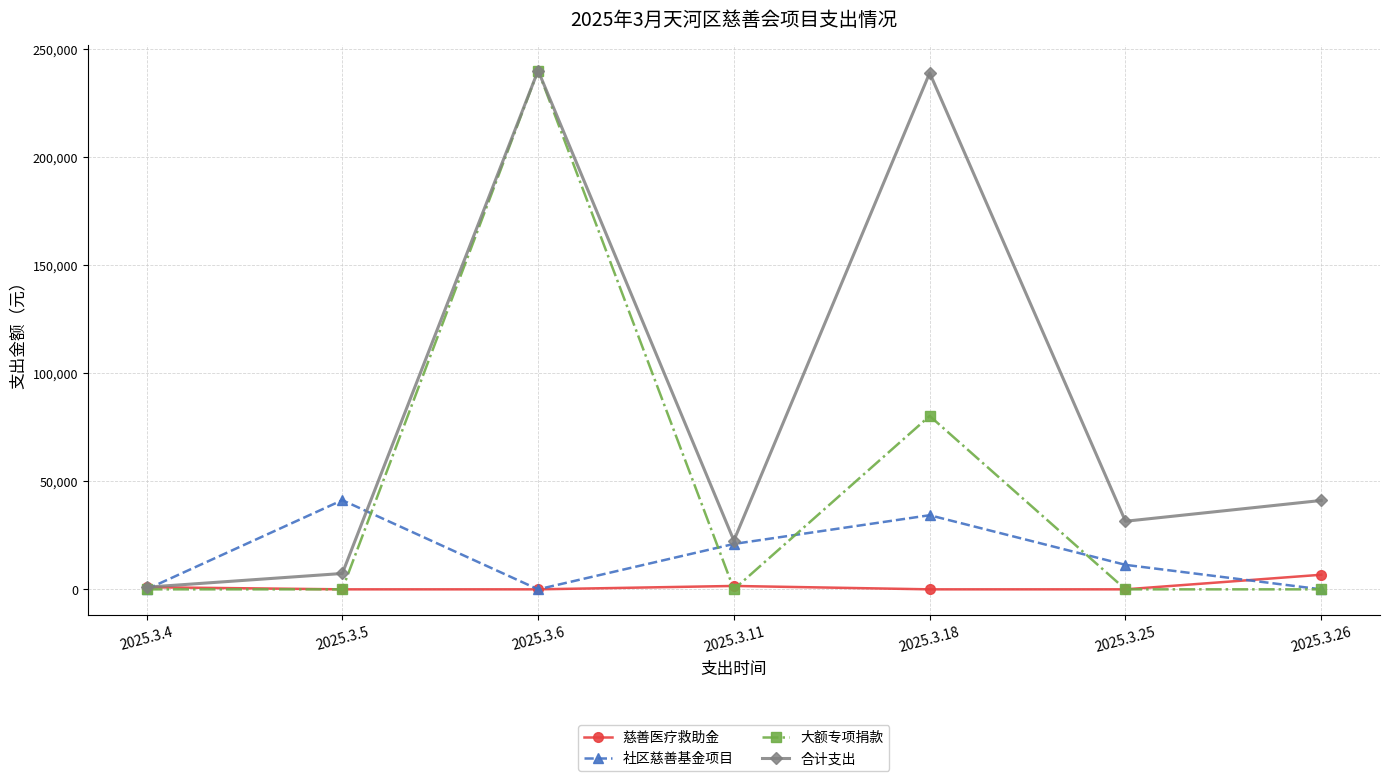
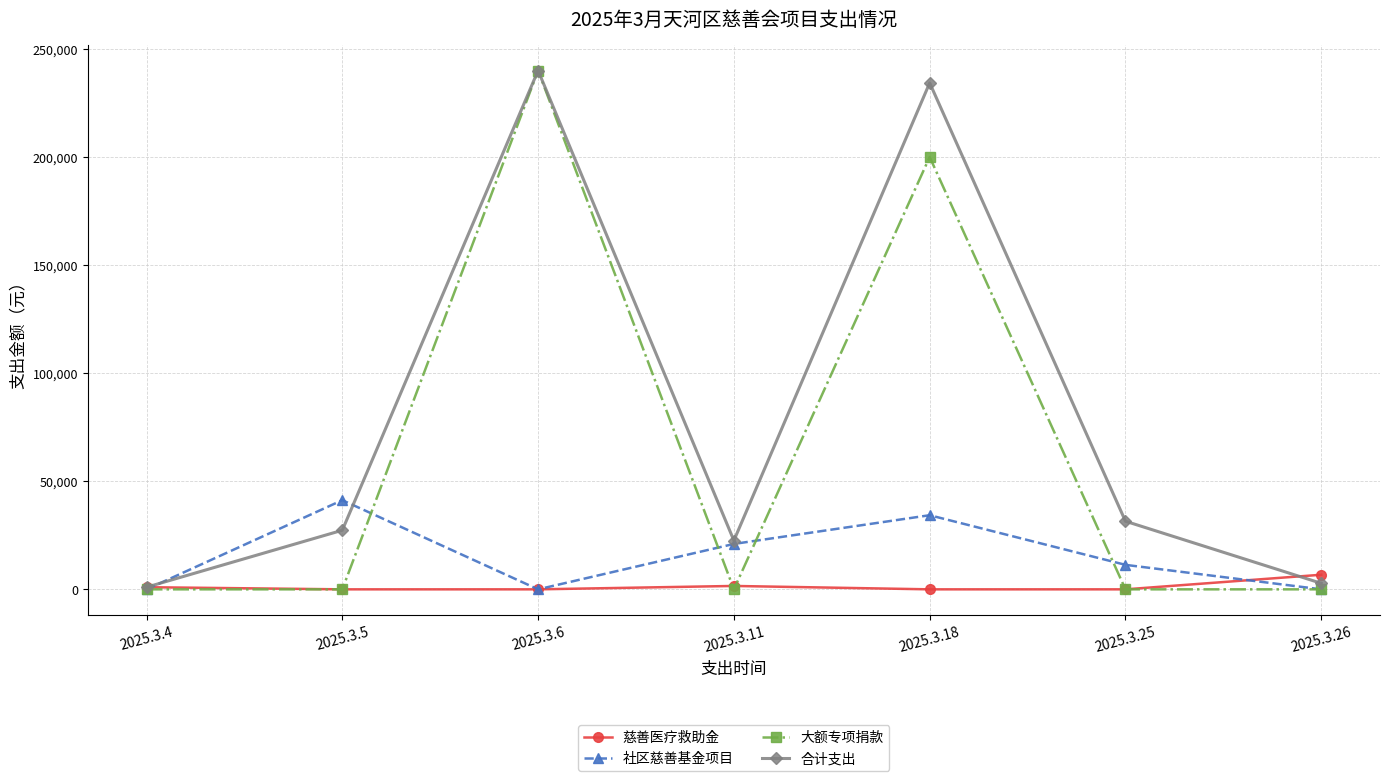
  {
    "慈善医疗救助金": {
      "2025.3.11": "2,000",
      "2025.3.18": "0",
      "2025.3.26": "7,000"
    },
    "社区慈善基金项目": {
      "2025.3.5": "41,000",
      "2025.3.11": "21,000",
      "2025.3.18": "34,000",
      "2025.3.25": "11,000"
    },
    "大额专项捐款": {
      "2025.3.11": "0",
-     "2025.3.18": "80,000"
+     "2025.3.18": "200,000"
    },
    "合计支出": {
-     "2025.3.5": "7,000",
+     "2025.3.5": "27,000",
      "2025.3.11": "23,000",
-     "2025.3.18": "239,000",
+     "2025.3.18": "234,000",
      "2025.3.25": "32,000",
-     "2025.3.26": "41,000"
+     "2025.3.26": "3,000"
    }
  }
